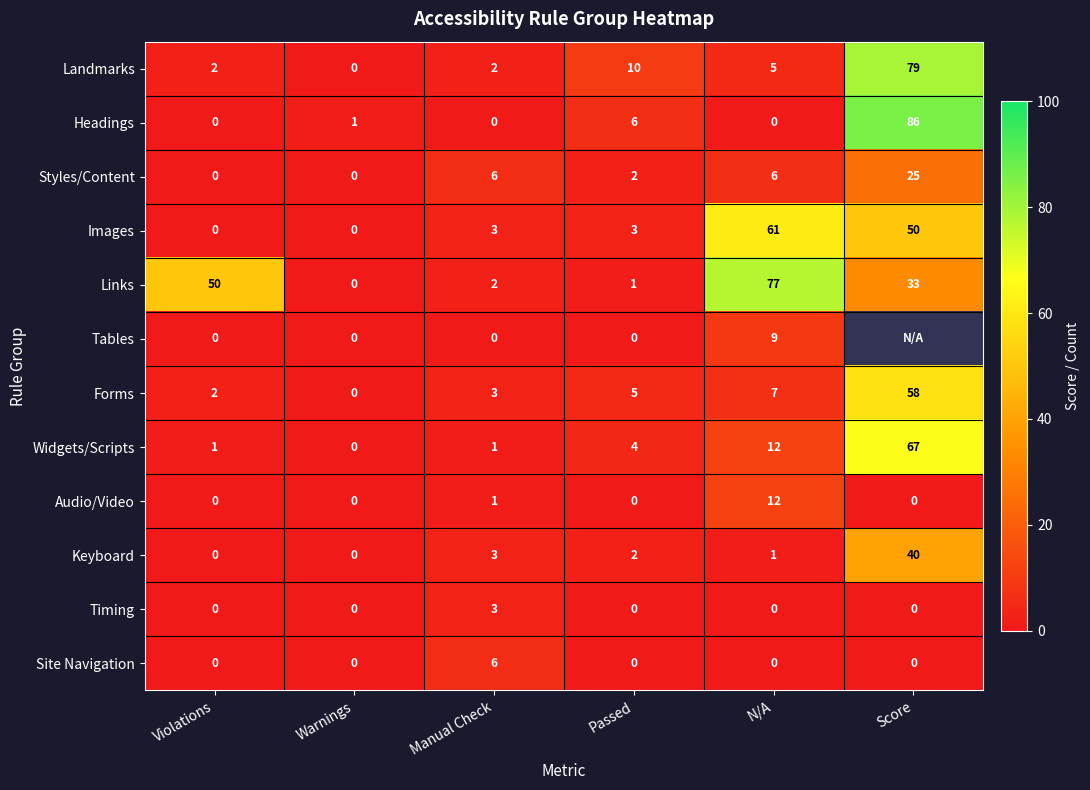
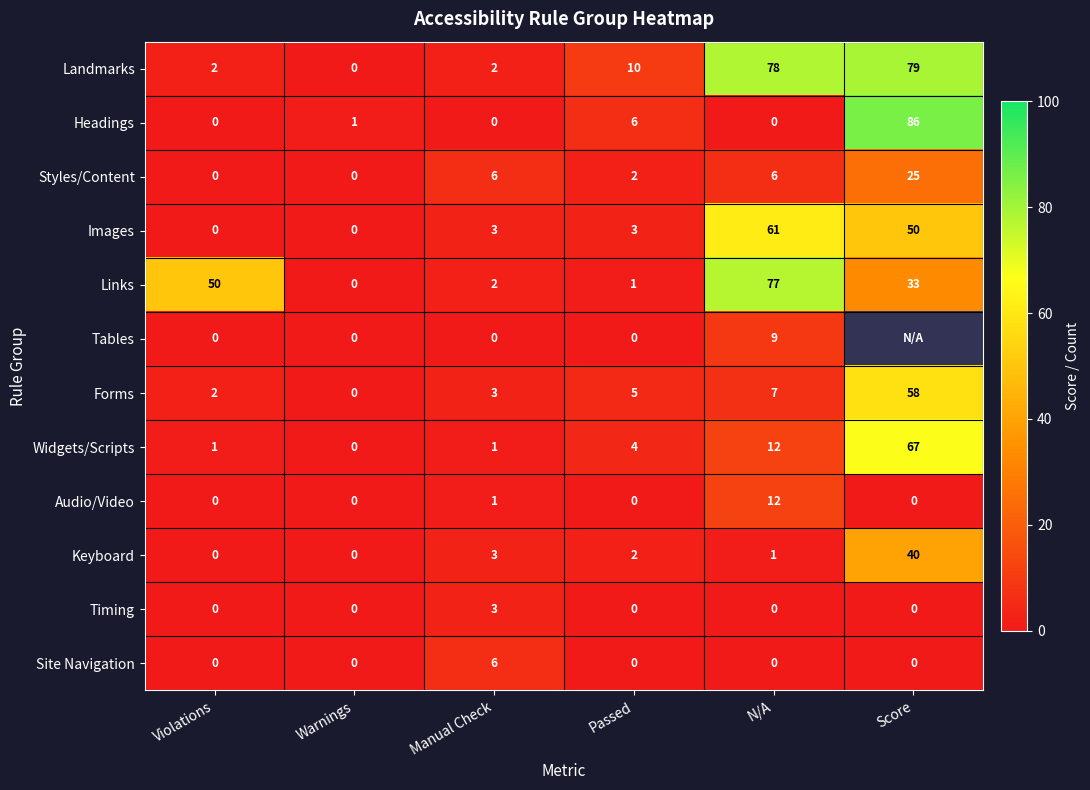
  {
    "Landmarks": {
      "Violations": 2,
      "Warnings": 0,
      "Manual Check": 2,
      "Passed": 10,
-     "N/A": 5,
+     "N/A": 78,
      "Score": 79
    },
    "Headings": {
      "Violations": 0,
      "Warnings": 1,
      "Manual Check": 0,
      "Passed": 6,
      "N/A": 0,
      "Score": 86
    },
    "Styles/Content": {
      "Violations": 0,
      "Warnings": 0,
      "Manual Check": 6,
      "Passed": 2,
      "N/A": 6,
      "Score": 25
    },
    "Images": {
      "Violations": 0,
      "Warnings": 0,
      "Manual Check": 3,
      "Passed": 3,
      "N/A": 61,
      "Score": 50
    },
    "Links": {
      "Violations": 50,
      "Warnings": 0,
      "Manual Check": 2,
      "Passed": 1,
      "N/A": 77,
      "Score": 33
    },
    "Tables": {
      "Violations": 0,
      "Warnings": 0,
      "Manual Check": 0,
      "Passed": 0,
      "N/A": 9
    },
    "Forms": {
      "Violations": 2,
      "Warnings": 0,
      "Manual Check": 3,
      "Passed": 5,
      "N/A": 7,
      "Score": 58
    },
    "Widgets/Scripts": {
      "Violations": 1,
      "Warnings": 0,
      "Manual Check": 1,
      "Passed": 4,
      "N/A": 12,
      "Score": 67
    },
    "Audio/Video": {
      "Violations": 0,
      "Warnings": 0,
      "Manual Check": 1,
      "Passed": 0,
      "N/A": 12,
      "Score": 0
    },
    "Keyboard": {
      "Violations": 0,
      "Warnings": 0,
      "Manual Check": 3,
      "Passed": 2,
      "N/A": 1,
      "Score": 40
    },
    "Timing": {
      "Violations": 0,
      "Warnings": 0,
      "Manual Check": 3,
      "Passed": 0,
      "N/A": 0,
      "Score": 0
    },
    "Site Navigation": {
      "Violations": 0,
      "Warnings": 0,
      "Manual Check": 6,
      "Passed": 0,
      "N/A": 0,
      "Score": 0
    }
  }
